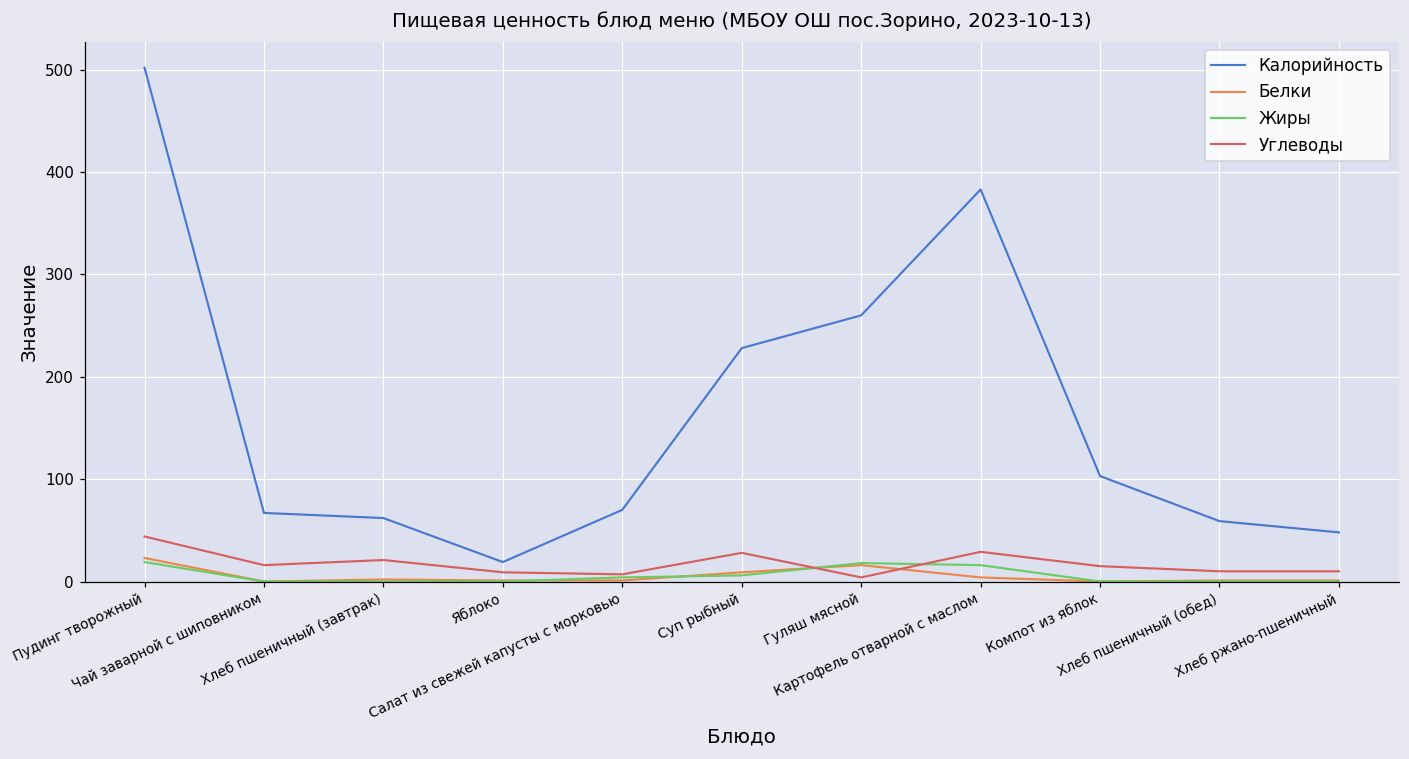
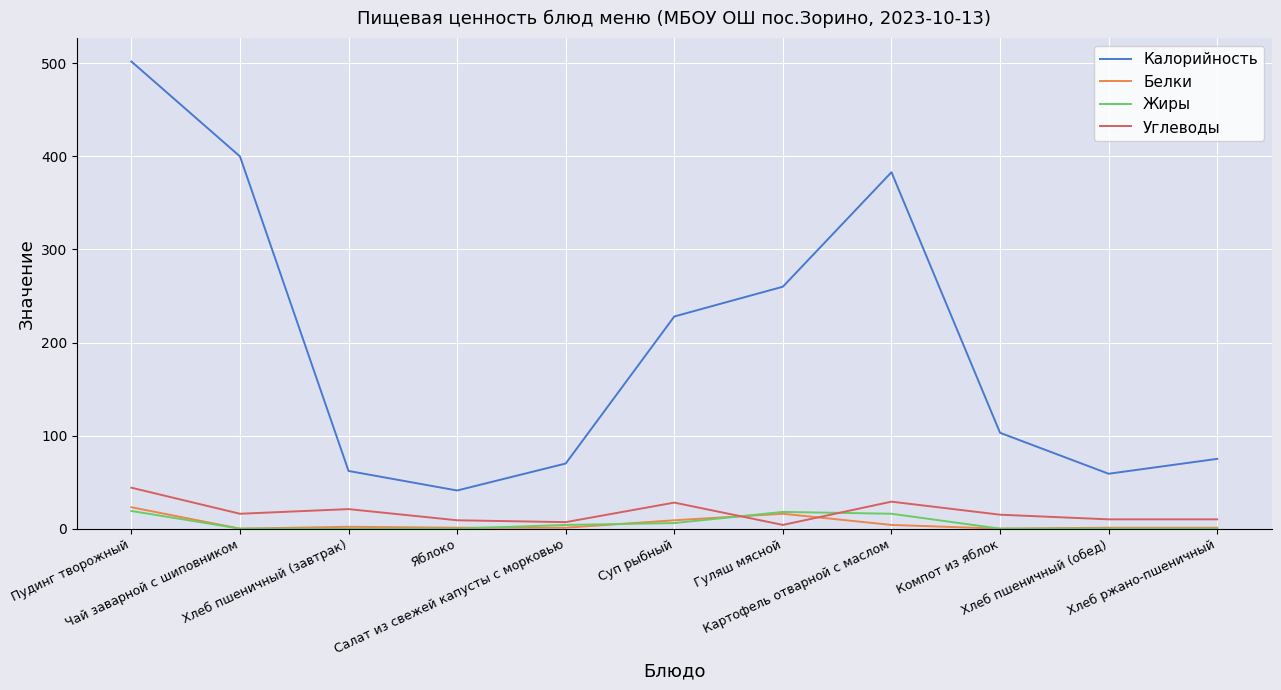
  {
    "Калорийность": {
      "Пудинг творожный": 500,
-     "Чай заварной с шиповником": 70,
+     "Чай заварной с шиповником": 400,
      "Хлеб пшеничный (завтрак)": 60,
-     "Яблоко": 20,
+     "Яблоко": 40,
      "Салат из свежей капусты с морковью": 70,
      "Суп рыбный": 230,
      "Гуляш мясной": 260,
      "Картофель отварной с маслом": 380,
      "Компот из яблок": 100,
      "Хлеб пшеничный (обед)": 60,
-     "Хлеб ржано-пшеничный": 50
+     "Хлеб ржано-пшеничный": 80
    },
    "Жиры": {
      "Пудинг творожный": 20,
      "Салат из свежей капусты с морковью": 0,
      "Суп рыбный": 10,
      "Картофель отварной с маслом": 20
    }
  }
